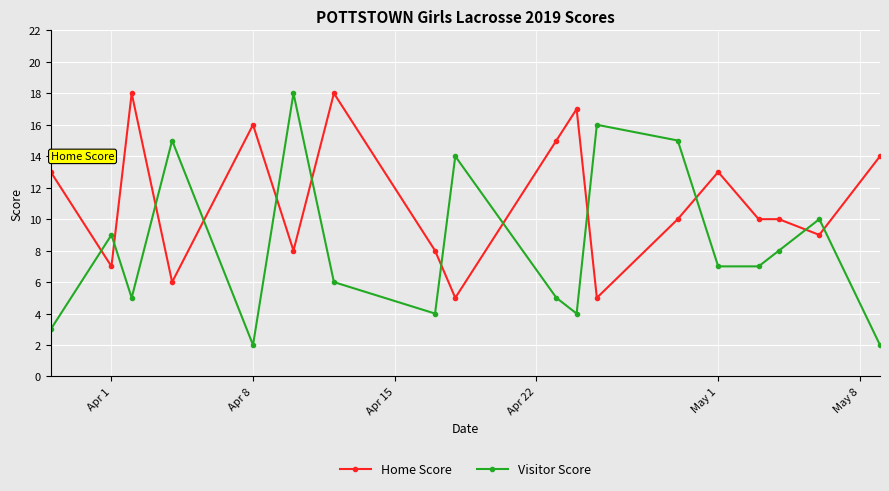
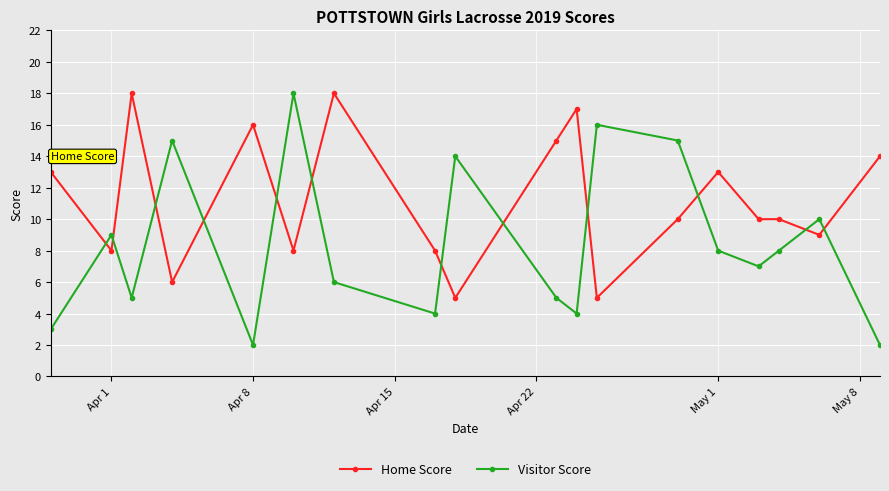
  {
    "Home Score": {
-     "Apr 1": 7,
+     "Apr 1": 8,
      "Apr 8": 16,
      "May 1": 13
    },
    "Visitor Score": {
      "Apr 1": 9,
      "Apr 8": 2,
-     "May 1": 7
+     "May 1": 8
    }
  }
